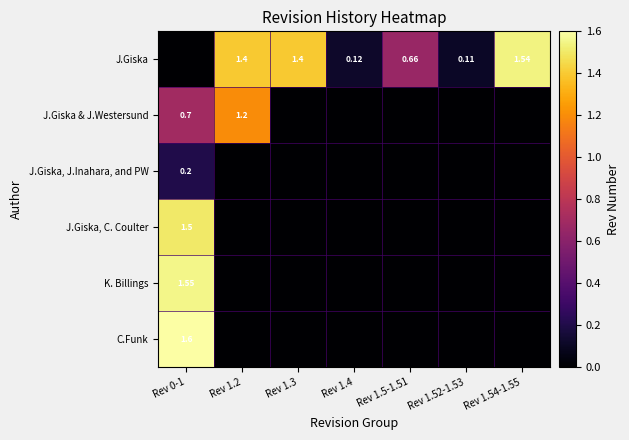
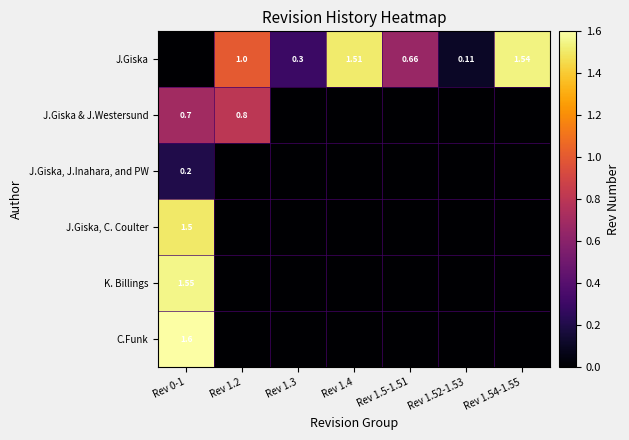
  {
    "J.Giska": {
-     "Rev 1.2": 1.4,
-     "Rev 1.3": 1.4,
-     "Rev 1.4": 0.12,
+     "Rev 1.2": 1.0,
+     "Rev 1.3": 0.3,
+     "Rev 1.4": 1.51,
      "Rev 1.5-1.51": 0.66,
      "Rev 1.52-1.53": 0.11,
      "Rev 1.54-1.55": 1.54
    },
    "J.Giska & J.Westersund": {
      "Rev 0-1": 0.7,
-     "Rev 1.2": 1.2
+     "Rev 1.2": 0.8
    },
    "J.Giska, J.Inahara, and PW": {
      "Rev 0-1": 0.2
    },
    "J.Giska, C. Coulter": {
      "Rev 0-1": 1.5
    },
    "K. Billings": {
      "Rev 0-1": 1.55
    },
    "C.Funk": {
      "Rev 0-1": 1.6
    }
  }
